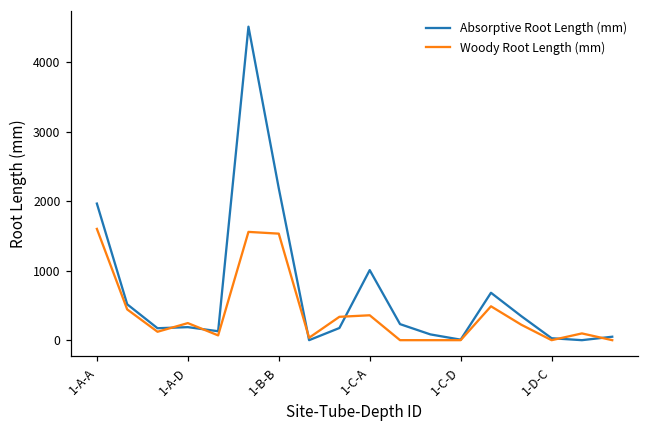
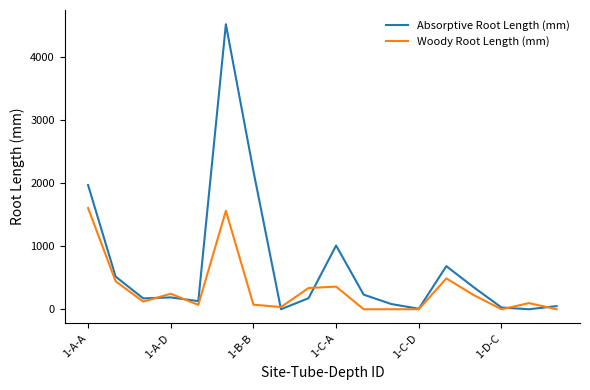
  {
    "Absorptive Root Length (mm)": {
      "1-A-A": 2000,
      "1-A-D": 200,
      "1-B-B": 2200,
      "1-C-A": 1000
    },
    "Woody Root Length (mm)": {
      "1-A-A": 1600,
      "1-A-D": 200,
-     "1-B-B": 1500,
+     "1-B-B": 100,
      "1-C-A": 400
    }
  }
